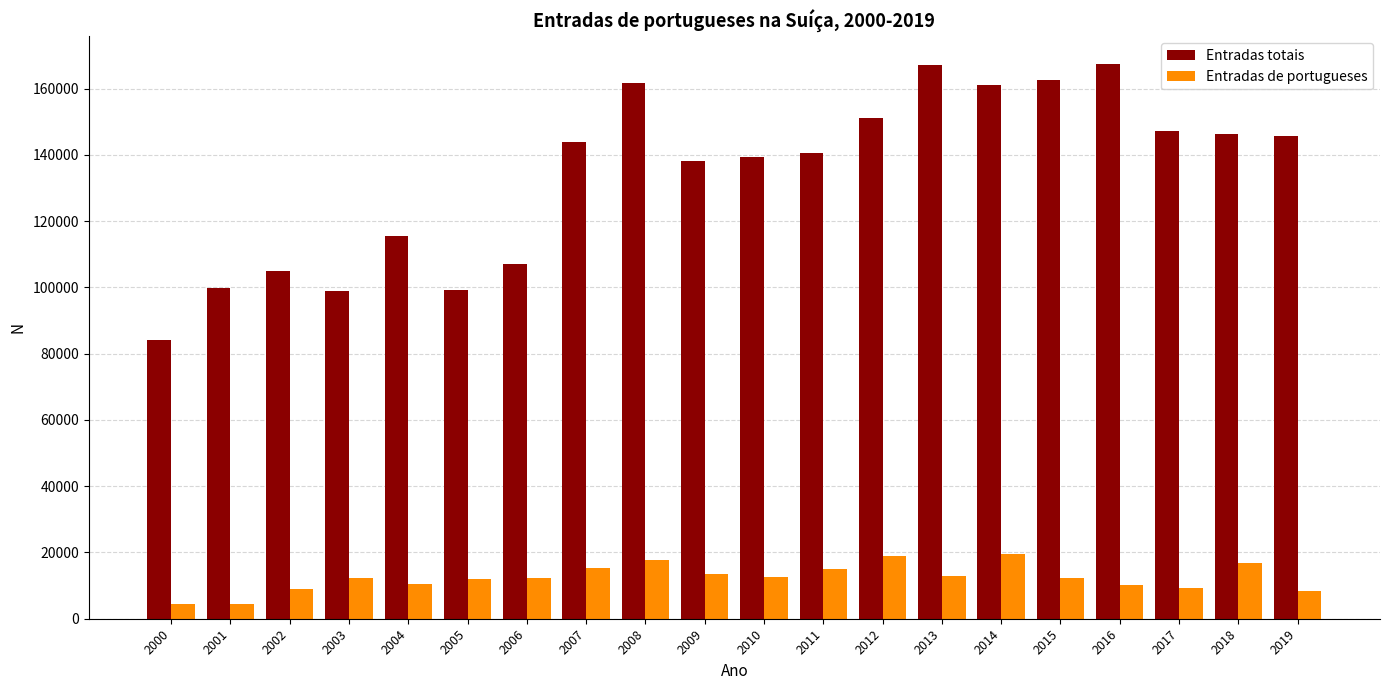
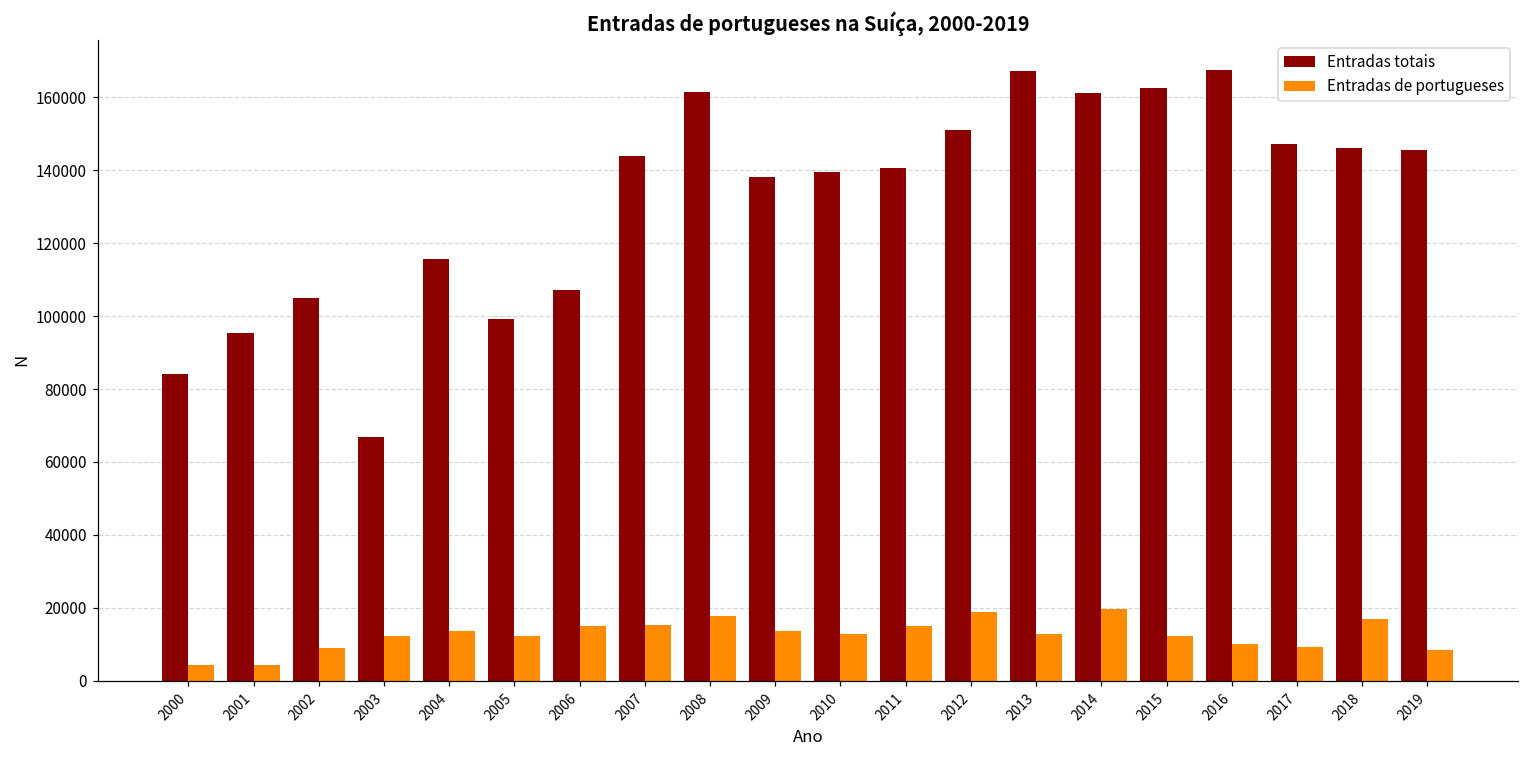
  {
    "Entradas totais": {
      "2000": 84000,
-     "2001": 100000,
+     "2001": 96000,
      "2002": 105000,
-     "2003": 99000,
+     "2003": 67000,
      "2004": 116000,
      "2005": 99000,
      "2006": 107000,
      "2007": 144000,
      "2008": 162000,
      "2009": 138000,
      "2010": 139000,
      "2011": 141000,
      "2012": 151000,
      "2013": 167000,
      "2014": 161000,
      "2015": 163000,
      "2016": 167000,
      "2017": 147000,
      "2018": 146000,
      "2019": 146000
    },
    "Entradas de portugueses": {
      "2000": 4000,
      "2001": 4000,
      "2002": 9000,
      "2003": 12000,
-     "2004": 11000,
+     "2004": 14000,
      "2005": 12000,
-     "2006": 12000,
+     "2006": 15000,
      "2007": 15000,
      "2008": 18000,
      "2009": 14000,
      "2010": 13000,
      "2011": 15000,
      "2012": 19000,
      "2013": 13000,
      "2014": 20000,
      "2015": 12000,
      "2016": 10000,
      "2017": 9000,
      "2018": 17000,
      "2019": 8000
    }
  }
